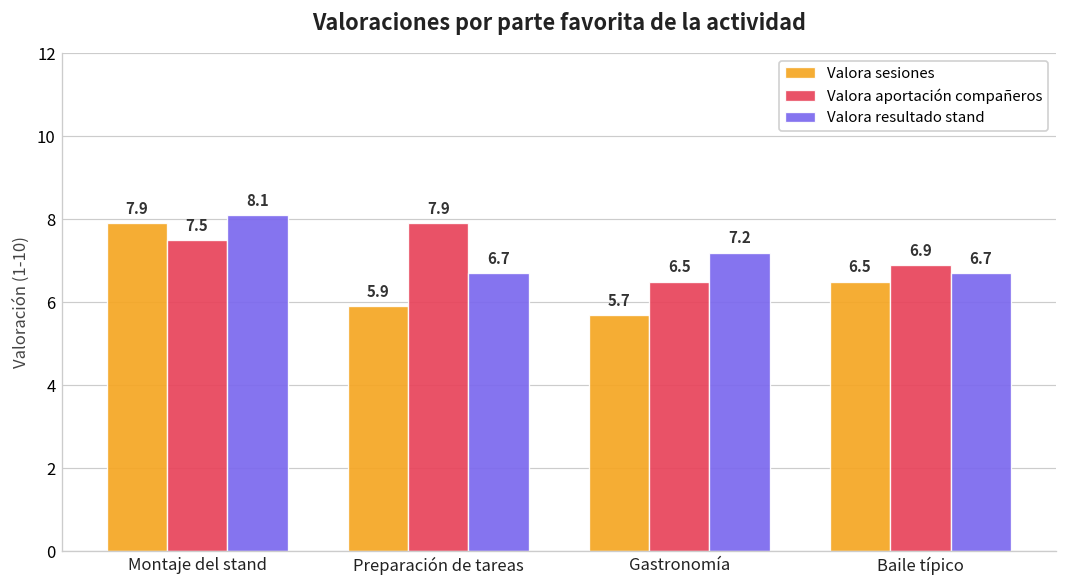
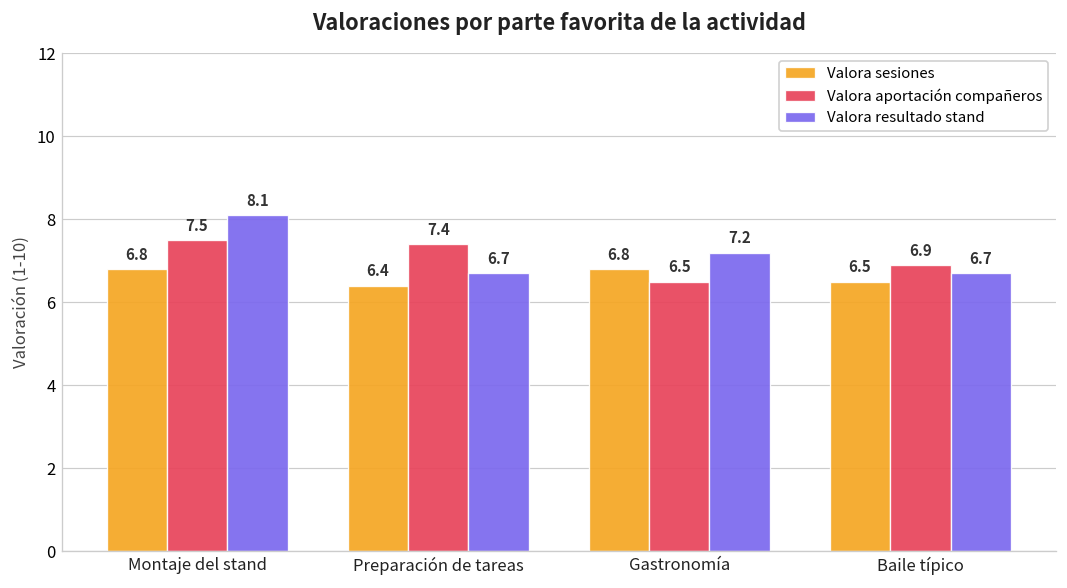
  {
    "Valora sesiones": {
-     "Montaje del stand": 7.9,
-     "Preparación de tareas": 5.9,
-     "Gastronomía": 5.7,
+     "Montaje del stand": 6.8,
+     "Preparación de tareas": 6.4,
+     "Gastronomía": 6.8,
      "Baile típico": 6.5
    },
    "Valora aportación compañeros": {
      "Montaje del stand": 7.5,
-     "Preparación de tareas": 7.9,
+     "Preparación de tareas": 7.4,
      "Gastronomía": 6.5,
      "Baile típico": 6.9
    },
    "Valora resultado stand": {
      "Montaje del stand": 8.1,
      "Preparación de tareas": 6.7,
      "Gastronomía": 7.2,
      "Baile típico": 6.7
    }
  }
